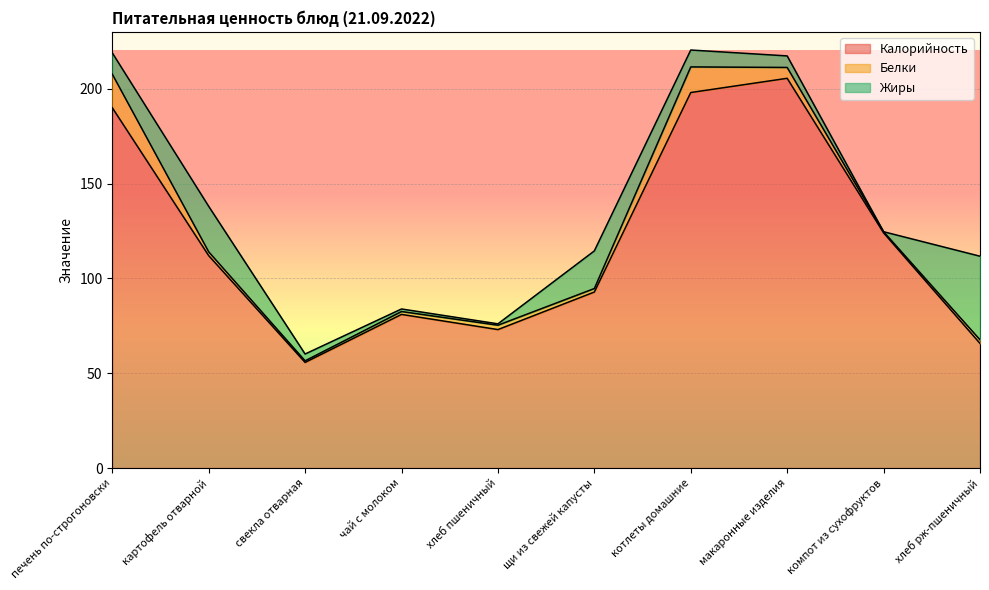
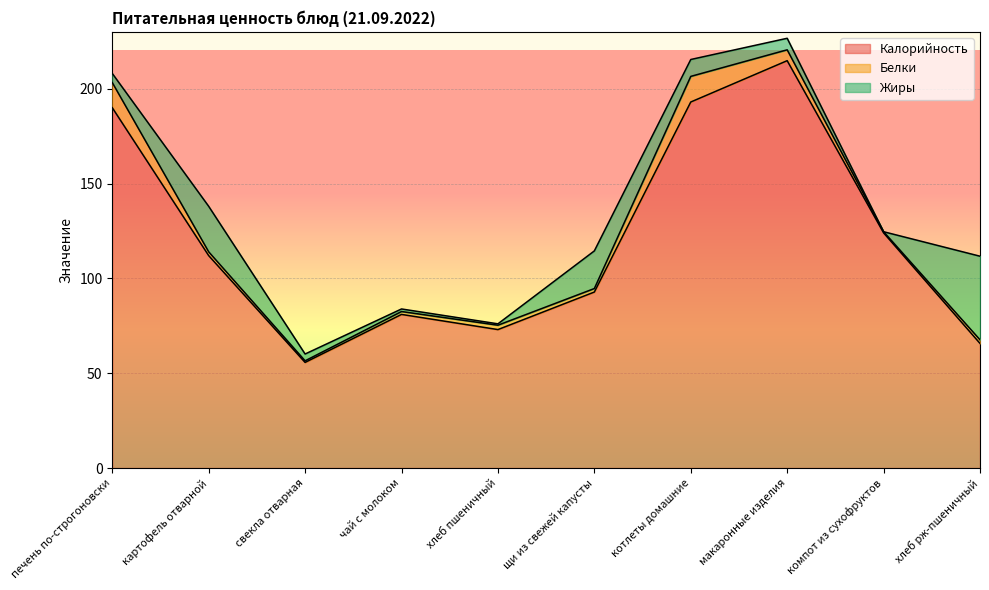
  {
    "Калорийность": {
      "печень по-строгоновски": 190,
      "картофель отварной": 112,
      "чай с молоком": 81,
      "хлеб пшеничный": 73,
      "щи из свежей капусты": 93,
-     "котлеты домашние": 198,
-     "макаронные изделия": 206,
+     "котлеты домашние": 193,
+     "макаронные изделия": 215,
      "хлеб рж-пшеничный": 66
    },
    "Белки": {
-     "печень по-строгоновски": 18,
+     "печень по-строгоновски": 13,
      "картофель отварной": 2,
      "щи из свежей капусты": 2,
      "котлеты домашние": 14,
      "макаронные изделия": 6,
      "хлеб рж-пшеничный": 2
    },
    "Жиры": {
-     "печень по-строгоновски": 11,
+     "печень по-строгоновски": 5,
      "картофель отварной": 24,
      "свекла отварная": 4,
      "щи из свежей капусты": 20,
      "котлеты домашние": 9,
      "макаронные изделия": 6,
      "хлеб рж-пшеничный": 44
    }
  }
